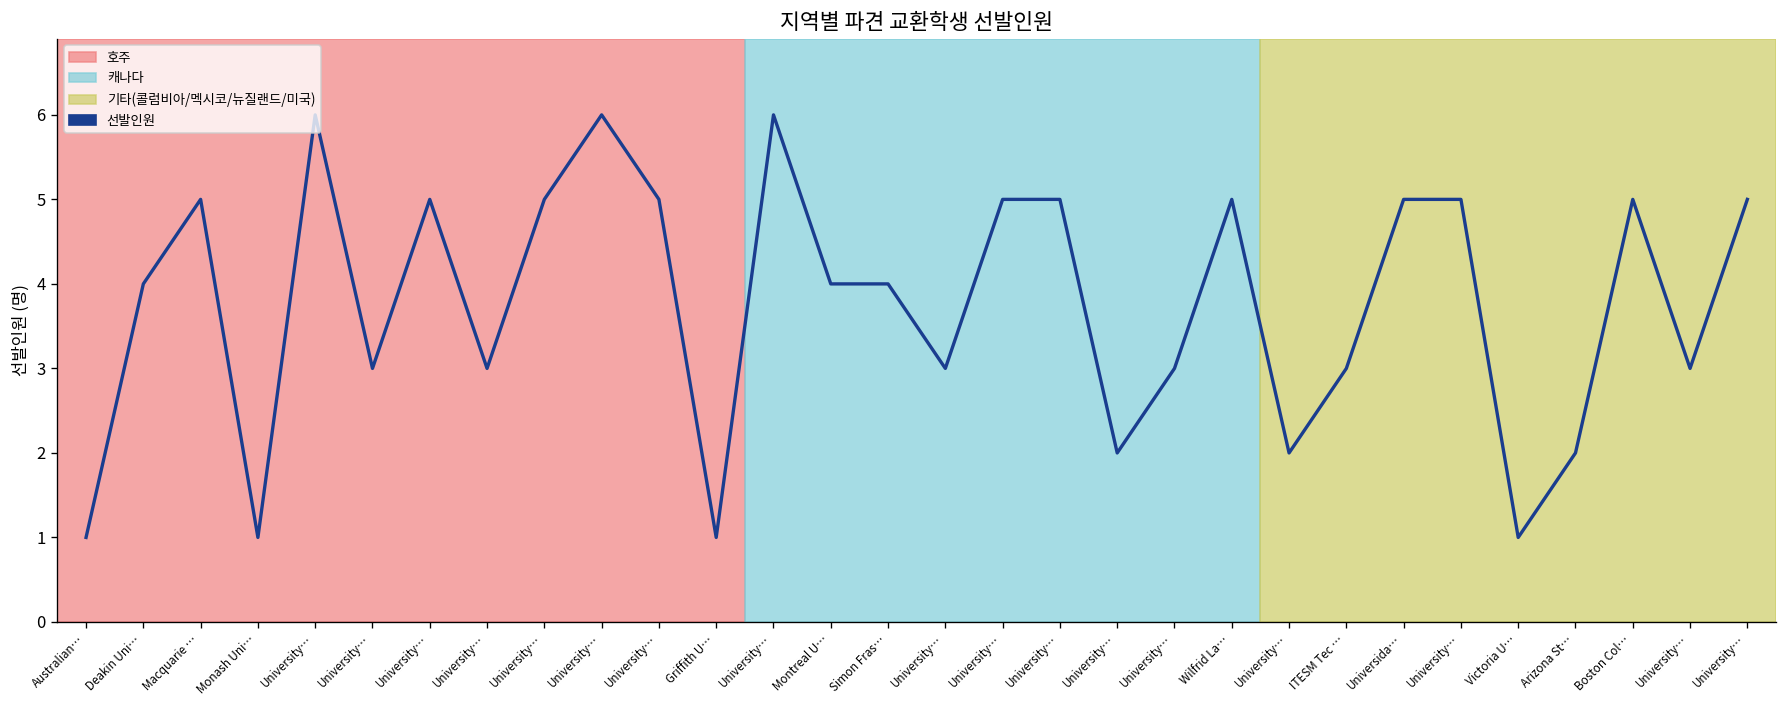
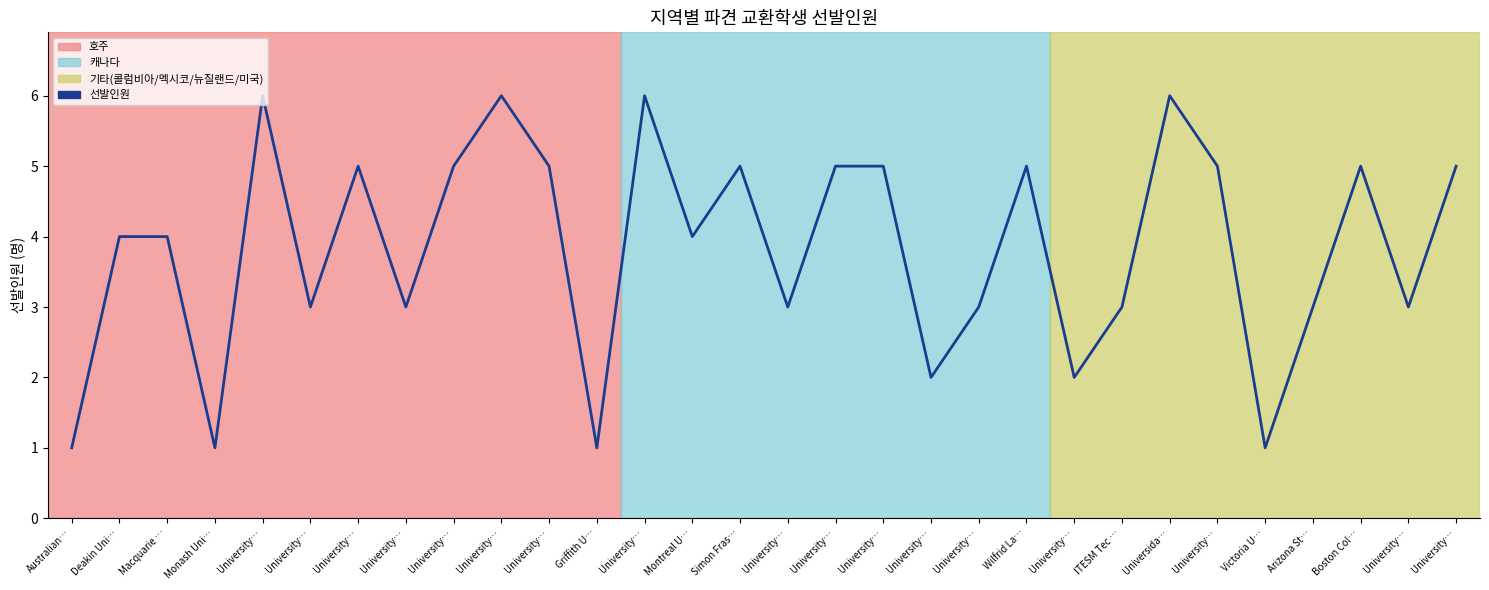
  {
    "Australian…": 1,
    "Deakin Uni…": 4,
-   "Macquarie …": 5,
+   "Macquarie …": 4,
    "Monash Uni…": 1,
    "Griffith U…": 1,
    "Montreal U…": 4,
-   "Simon Fras…": 4,
+   "Simon Fras…": 5,
    "Wilfrid La…": 5,
    "ITESM Tec …": 3,
-   "Universida…": 5,
+   "Universida…": 6,
    "Victoria U…": 1,
-   "Arizona St…": 2,
+   "Arizona St…": 3,
    "Boston Col…": 5
  }
